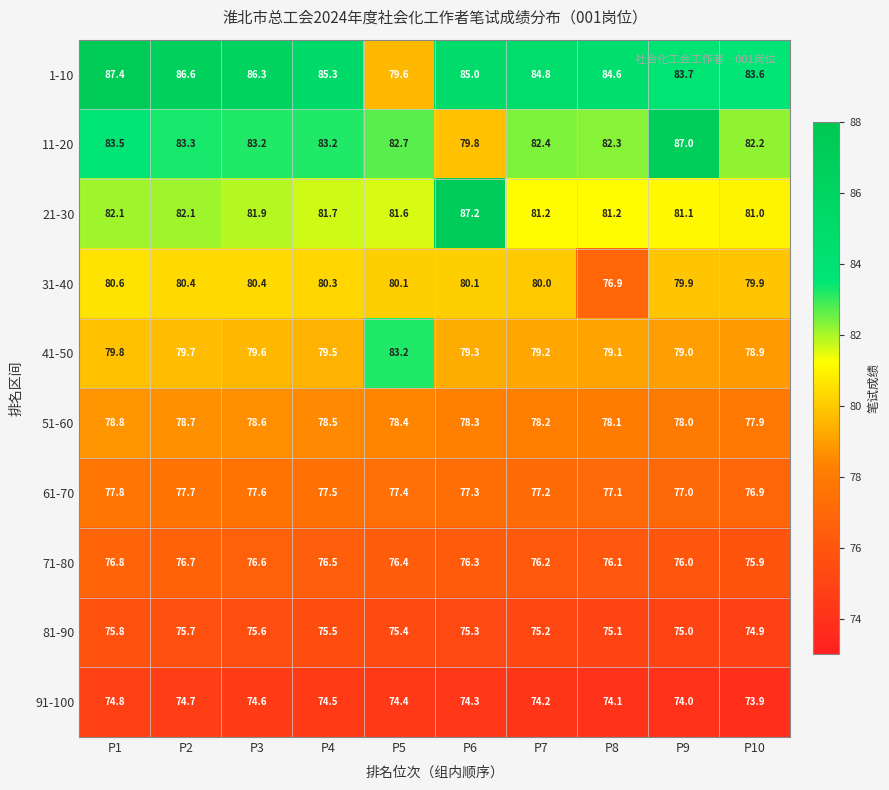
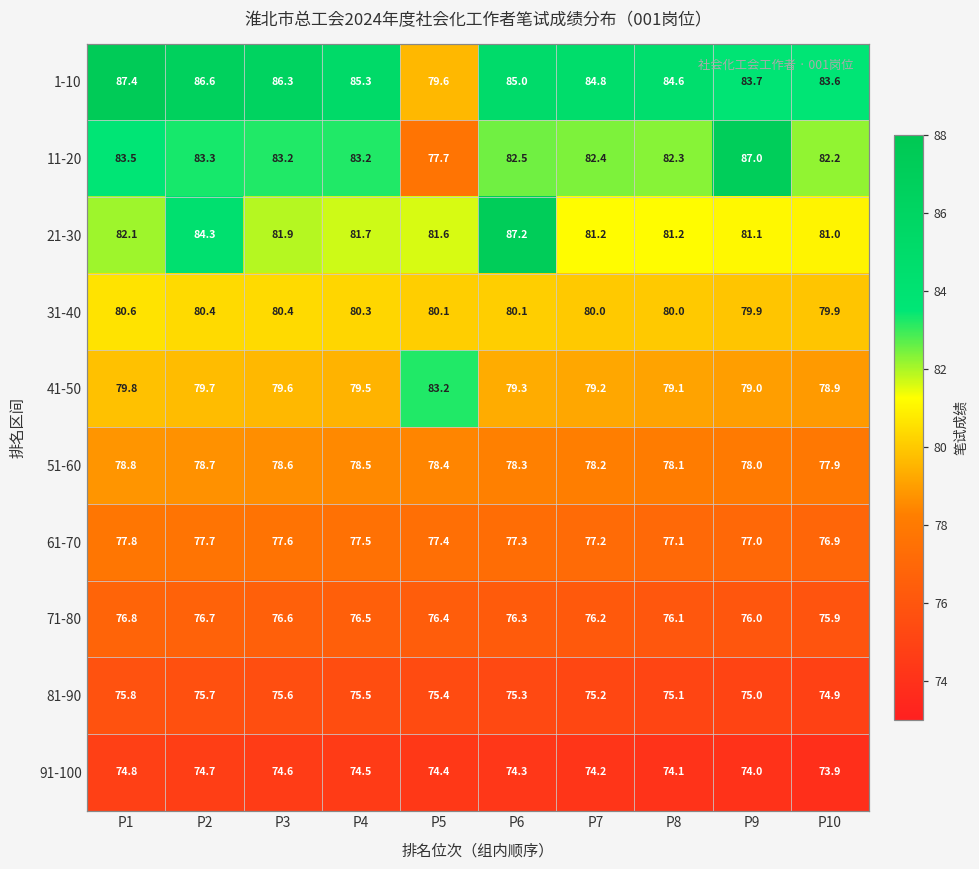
  {
    "1-10": {
      "P1": 87.4,
      "P2": 86.6,
      "P3": 86.3,
      "P4": 85.3,
      "P5": 79.6,
      "P6": 85.0,
      "P7": 84.8,
      "P8": 84.6,
      "P10": 83.6
    },
    "11-20": {
      "P1": 83.5,
      "P2": 83.3,
      "P3": 83.2,
      "P4": 83.2,
-     "P5": 82.7,
-     "P6": 79.8,
+     "P5": 77.7,
+     "P6": 82.5,
      "P7": 82.4,
      "P8": 82.3,
      "P9": 87.0,
      "P10": 82.2
    },
    "21-30": {
      "P1": 82.1,
-     "P2": 82.1,
+     "P2": 84.3,
      "P3": 81.9,
      "P4": 81.7,
      "P5": 81.6,
      "P6": 87.2,
      "P7": 81.2,
      "P8": 81.2,
      "P9": 81.1,
      "P10": 81.0
    },
    "31-40": {
      "P1": 80.6,
      "P2": 80.4,
      "P3": 80.4,
      "P4": 80.3,
      "P5": 80.1,
      "P6": 80.1,
      "P7": 80.0,
-     "P8": 76.9,
+     "P8": 80.0,
      "P9": 79.9,
      "P10": 79.9
    },
    "41-50": {
      "P1": 79.8,
      "P2": 79.7,
      "P3": 79.6,
      "P4": 79.5,
      "P5": 83.2,
      "P6": 79.3,
      "P7": 79.2,
      "P8": 79.1,
      "P9": 79.0,
      "P10": 78.9
    },
    "51-60": {
      "P1": 78.8,
      "P2": 78.7,
      "P3": 78.6,
      "P4": 78.5,
      "P5": 78.4,
      "P6": 78.3,
      "P7": 78.2,
      "P8": 78.1,
      "P9": 78.0,
      "P10": 77.9
    },
    "61-70": {
      "P1": 77.8,
      "P2": 77.7,
      "P3": 77.6,
      "P4": 77.5,
      "P5": 77.4,
      "P6": 77.3,
      "P7": 77.2,
      "P8": 77.1,
      "P9": 77.0,
      "P10": 76.9
    },
    "71-80": {
      "P1": 76.8,
      "P2": 76.7,
      "P3": 76.6,
      "P4": 76.5,
      "P5": 76.4,
      "P6": 76.3,
      "P7": 76.2,
      "P8": 76.1,
      "P9": 76.0,
      "P10": 75.9
    },
    "81-90": {
      "P1": 75.8,
      "P2": 75.7,
      "P3": 75.6,
      "P4": 75.5,
      "P5": 75.4,
      "P6": 75.3,
      "P7": 75.2,
      "P8": 75.1,
      "P9": 75.0,
      "P10": 74.9
    },
    "91-100": {
      "P1": 74.8,
      "P2": 74.7,
      "P3": 74.6,
      "P4": 74.5,
      "P5": 74.4,
      "P6": 74.3,
      "P7": 74.2,
      "P8": 74.1,
      "P9": 74.0,
      "P10": 73.9
    }
  }
